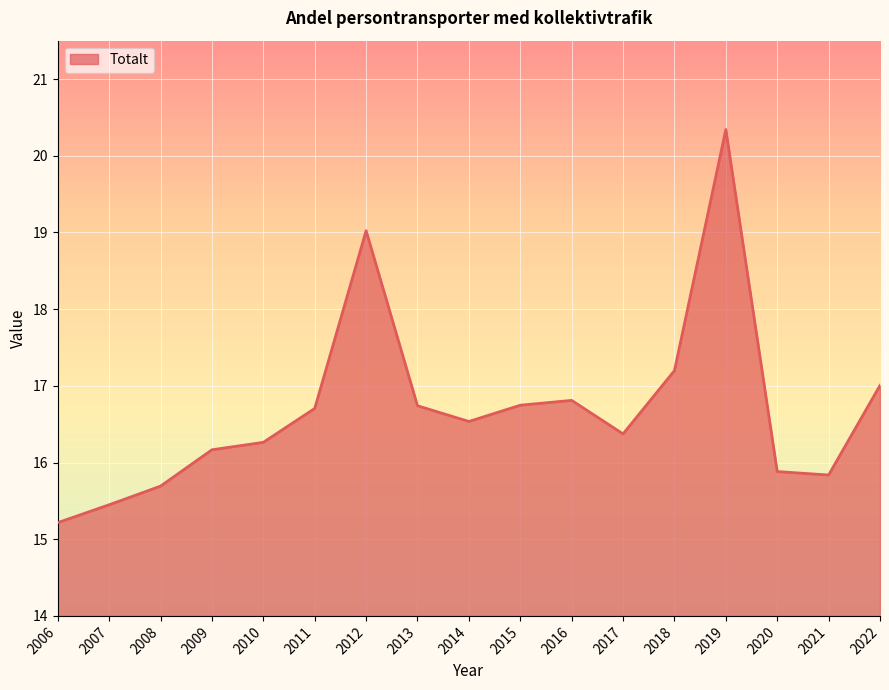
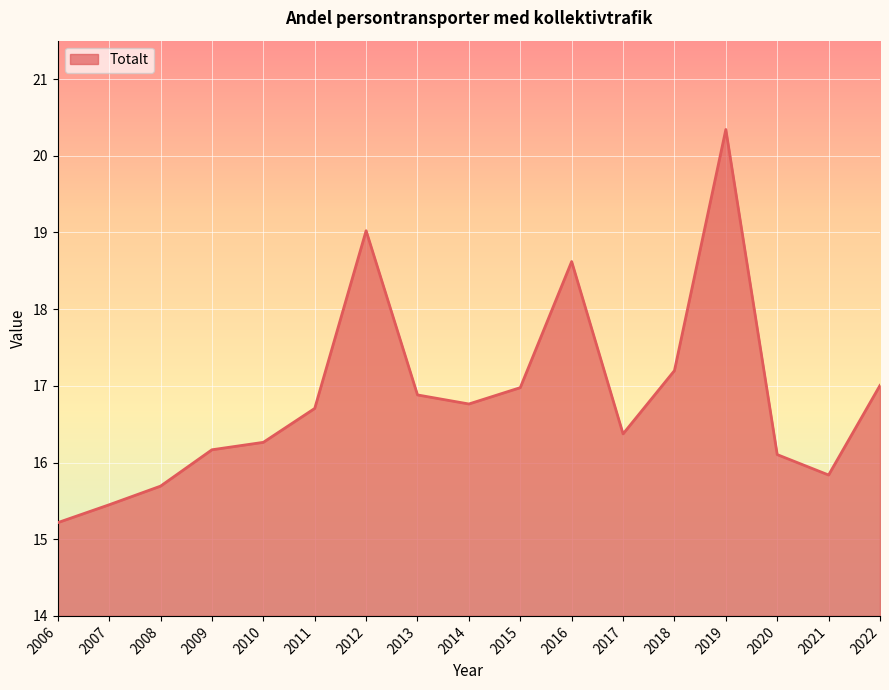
  {
    "2006": 15.2,
    "2007": 15.4,
    "2008": 15.7,
    "2009": 16.2,
    "2010": 16.3,
    "2011": 16.7,
    "2012": 19.0,
-   "2013": 16.7,
-   "2014": 16.5,
-   "2015": 16.7,
-   "2016": 16.8,
+   "2013": 16.9,
+   "2014": 16.8,
+   "2015": 17.0,
+   "2016": 18.6,
    "2017": 16.4,
    "2018": 17.2,
    "2019": 20.3,
-   "2020": 15.9,
+   "2020": 16.1,
    "2021": 15.8,
    "2022": 17.0
  }
